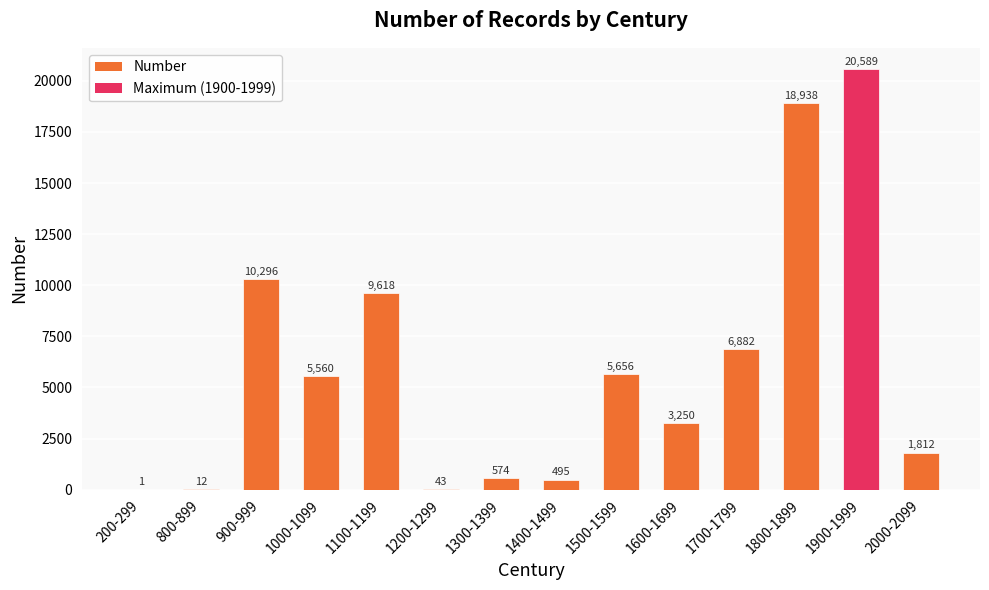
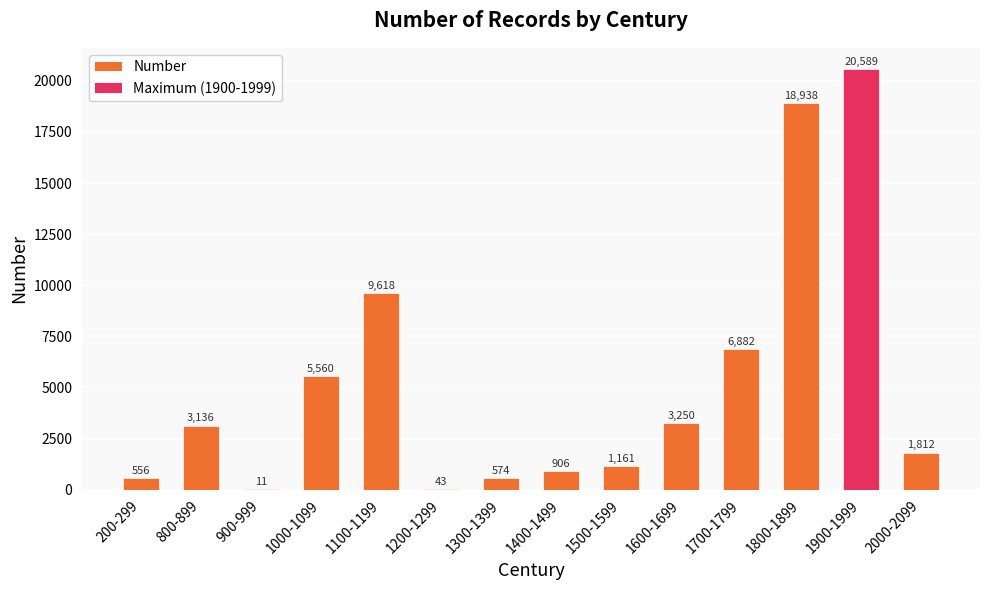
  {
-   "200-299": "1",
-   "800-899": "12",
-   "900-999": "10,296",
+   "200-299": "556",
+   "800-899": "3,136",
+   "900-999": "11",
    "1000-1099": "5,560",
    "1100-1199": "9,618",
    "1200-1299": "43",
    "1300-1399": "574",
-   "1400-1499": "495",
-   "1500-1599": "5,656",
+   "1400-1499": "906",
+   "1500-1599": "1,161",
    "1600-1699": "3,250",
    "1700-1799": "6,882",
    "1800-1899": "18,938",
    "1900-1999": "20,589",
    "2000-2099": "1,812"
  }
